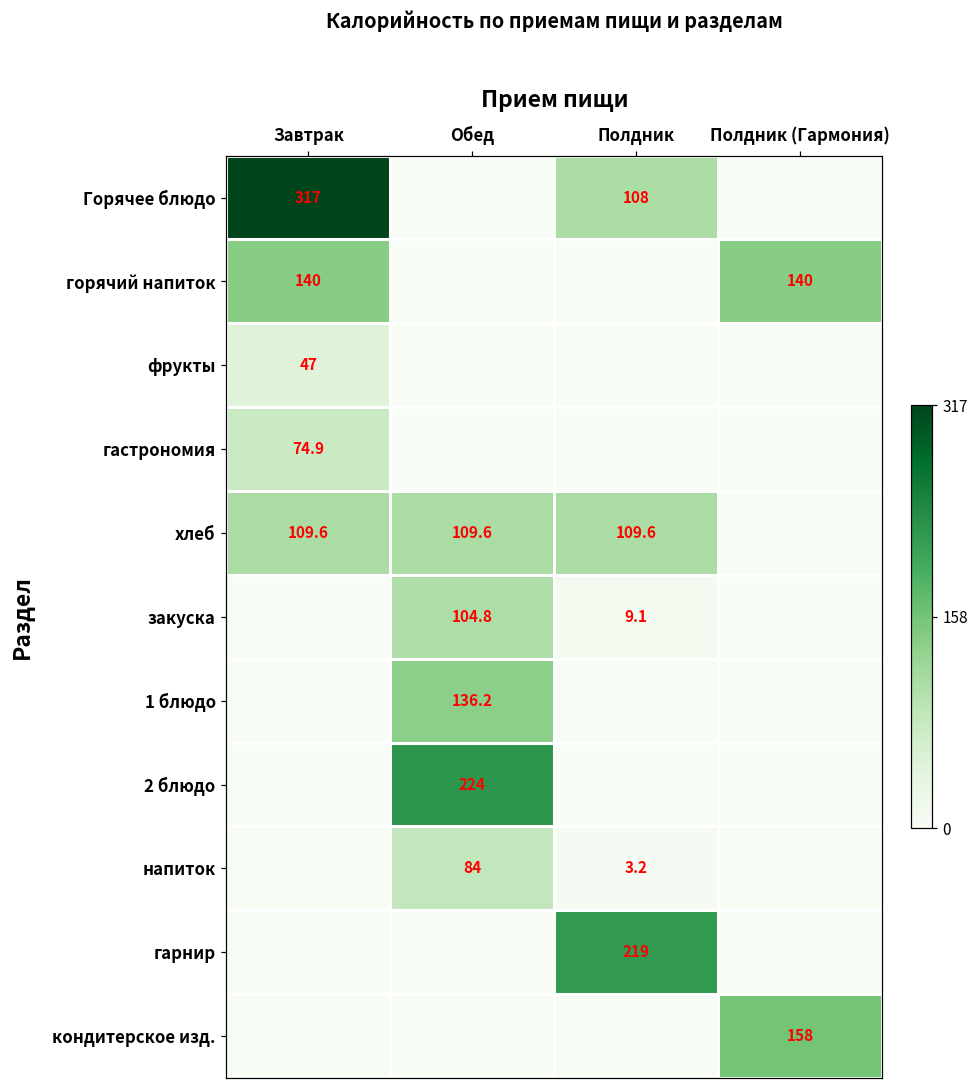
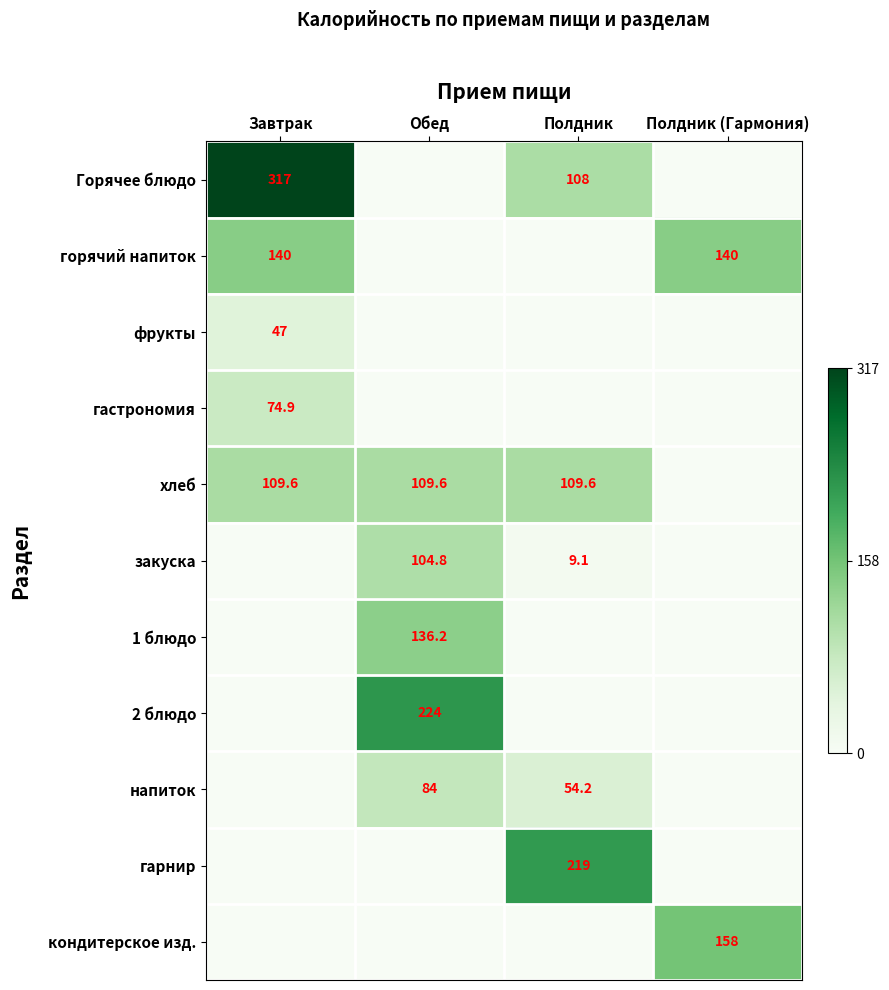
  {
    "Горячее блюдо": {
      "Завтрак": 317,
      "Полдник": 108
    },
    "горячий напиток": {
      "Завтрак": 140,
      "Полдник (Гармония)": 140
    },
    "фрукты": {
      "Завтрак": 47
    },
    "гастрономия": {
      "Завтрак": 74.9
    },
    "хлеб": {
      "Завтрак": 109.6,
      "Обед": 109.6,
      "Полдник": 109.6
    },
    "закуска": {
      "Обед": 104.8,
      "Полдник": 9.1
    },
    "1 блюдо": {
      "Обед": 136.2
    },
    "2 блюдо": {
      "Обед": 224
    },
    "напиток": {
      "Обед": 84,
-     "Полдник": 3.2
+     "Полдник": 54.2
    },
    "гарнир": {
      "Полдник": 219
    },
    "кондитерское изд.": {
      "Полдник (Гармония)": 158
    }
  }
